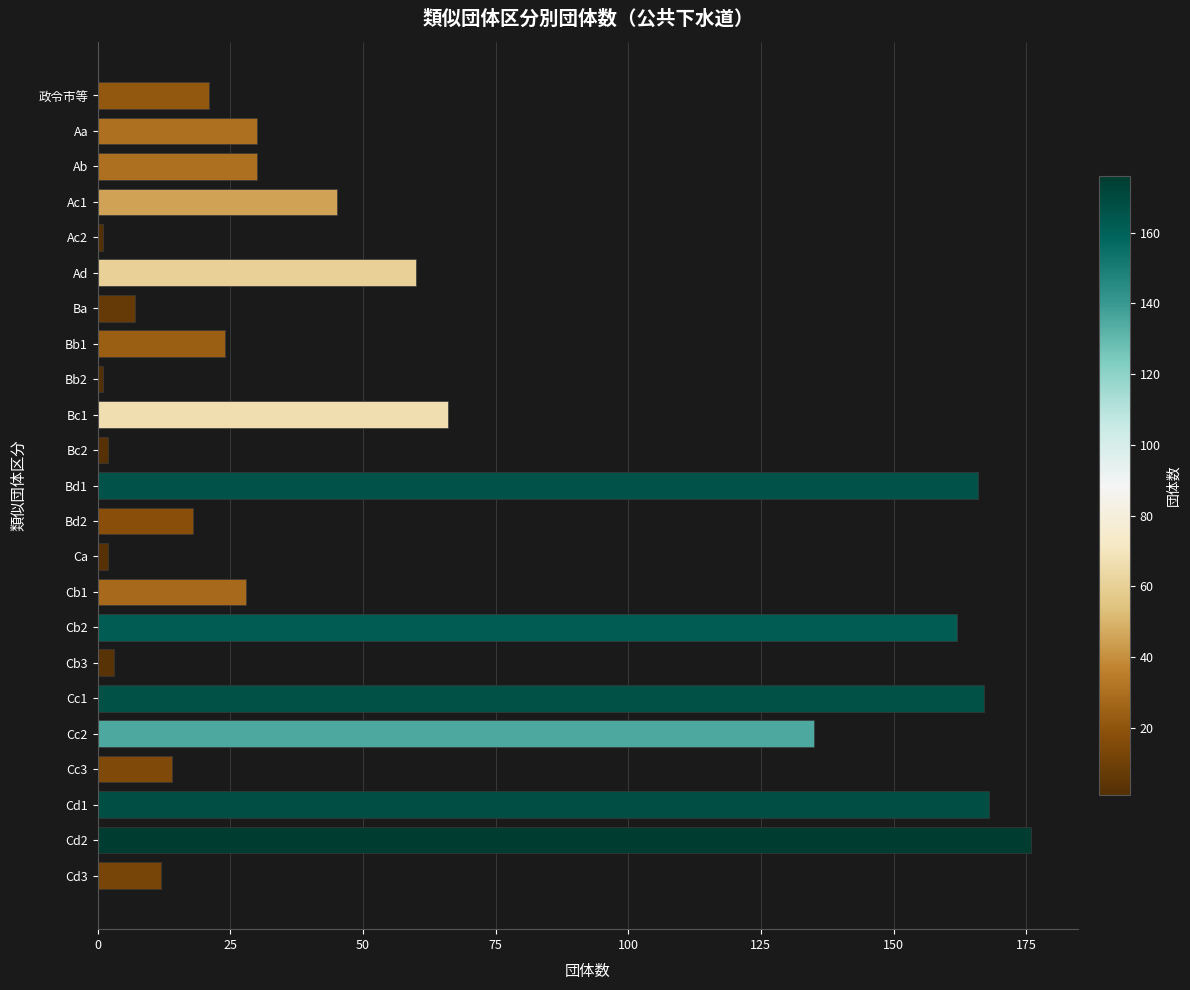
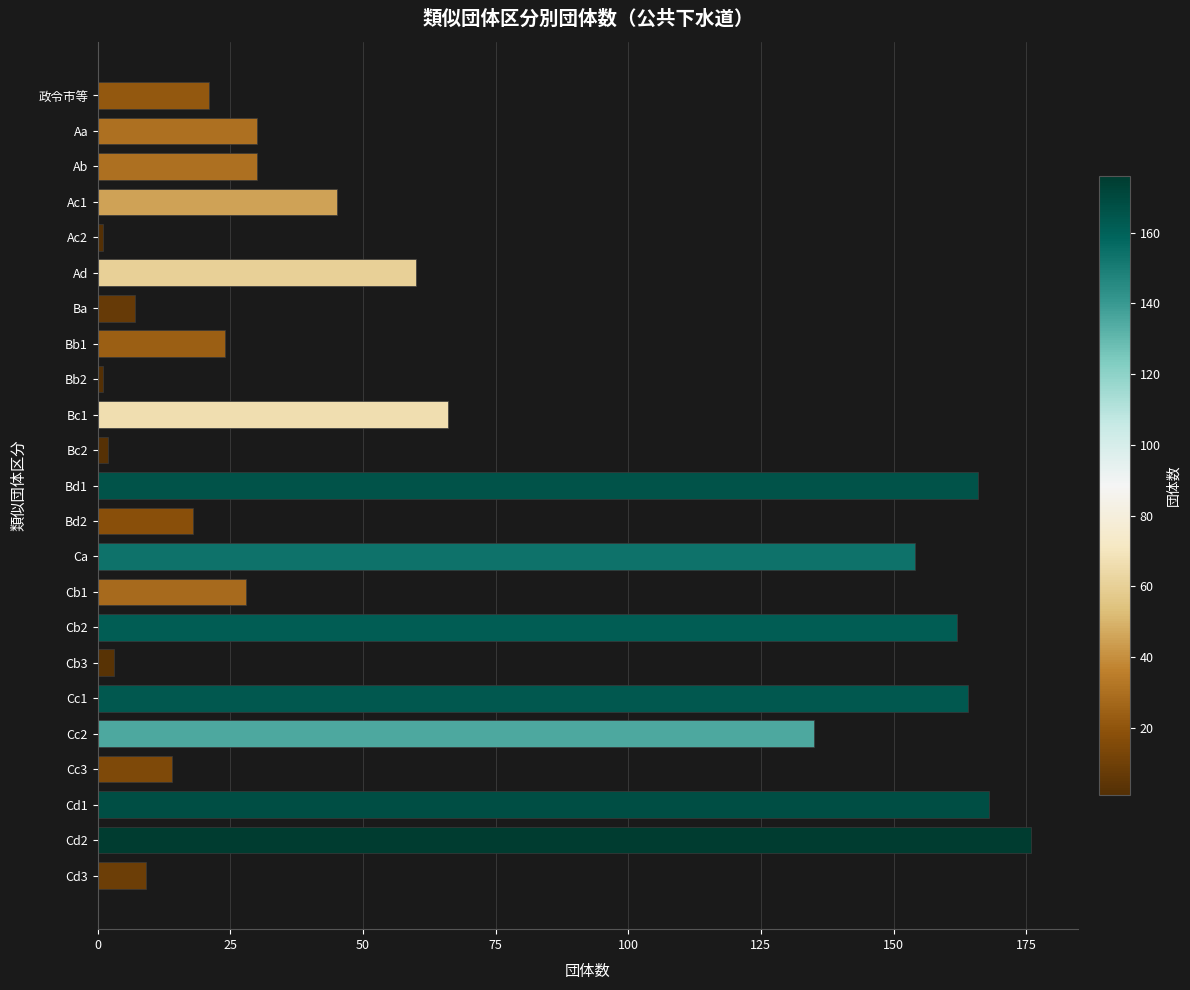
  {
    "政令市等": 21,
    "Aa": 30,
    "Ab": 30,
    "Ac1": 45,
    "Ac2": 1,
    "Ad": 60,
    "Ba": 7,
    "Bb1": 24,
    "Bb2": 1,
    "Bc1": 66,
    "Bc2": 2,
    "Bd1": 166,
    "Bd2": 18,
-   "Ca": 2,
+   "Ca": 154,
    "Cb1": 28,
    "Cb2": 162,
    "Cb3": 3,
-   "Cc1": 167,
+   "Cc1": 164,
    "Cc2": 135,
    "Cc3": 14,
    "Cd1": 168,
    "Cd2": 176,
-   "Cd3": 12
+   "Cd3": 9
  }
